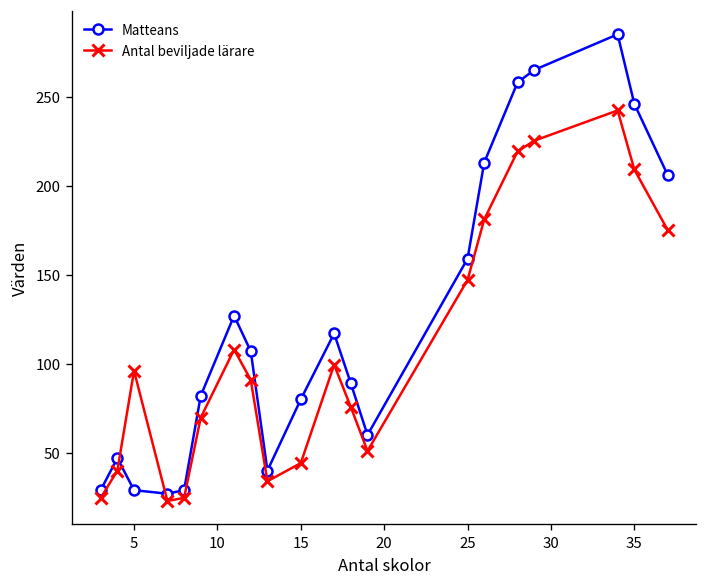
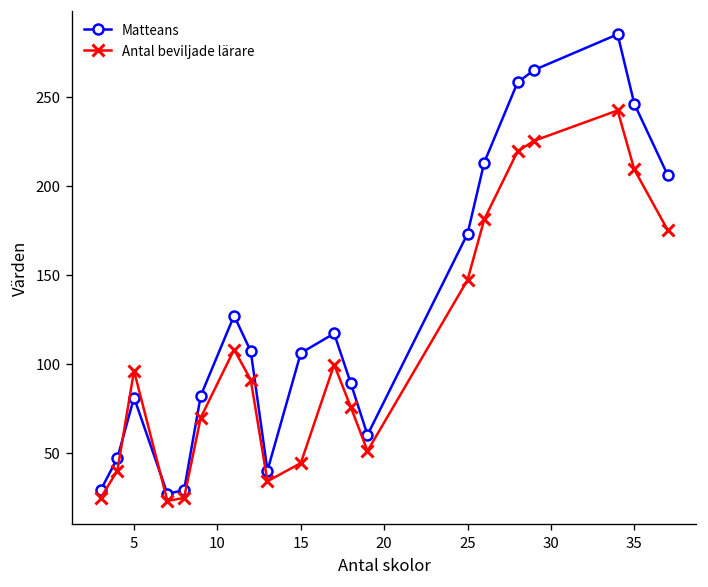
  {
    "Matteans": {
-     "5": 29,
-     "15": 80,
-     "25": 159,
+     "5": 81,
+     "15": 106,
+     "25": 173,
      "35": 246
    },
    "Antal beviljade lärare": {
      "5": 96,
      "15": 44,
      "25": 147,
      "35": 209
    }
  }
